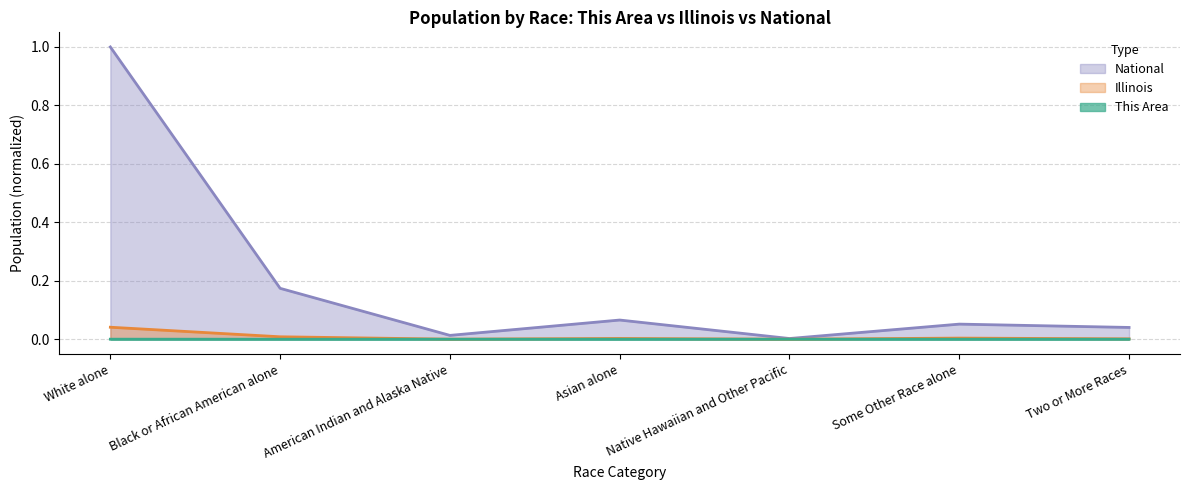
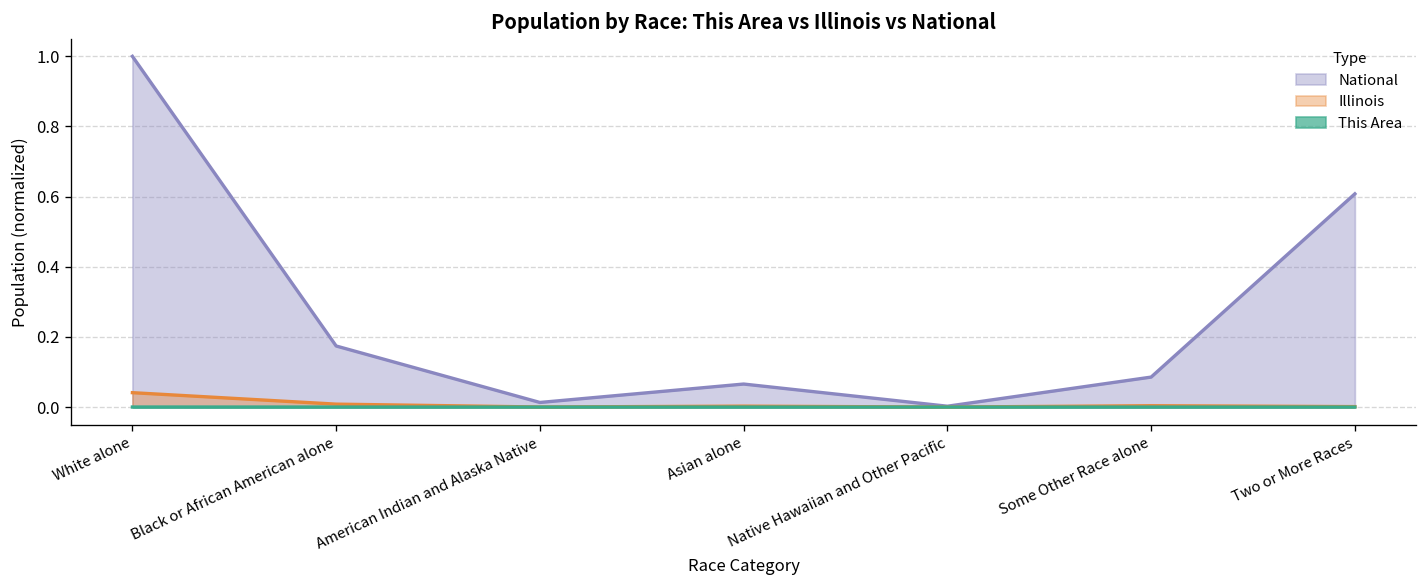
  {
    "National": {
      "White alone": 1.00,
      "Black or African American alone": 0.17,
      "American Indian and Alaska Native": 0.01,
      "Asian alone": 0.07,
-     "Some Other Race alone": 0.05,
-     "Two or More Races": 0.04
+     "Some Other Race alone": 0.09,
+     "Two or More Races": 0.61
    },
    "Illinois": {
      "White alone": 0.04
    },
    "This Area": {
      "White alone": 0.00
    }
  }
